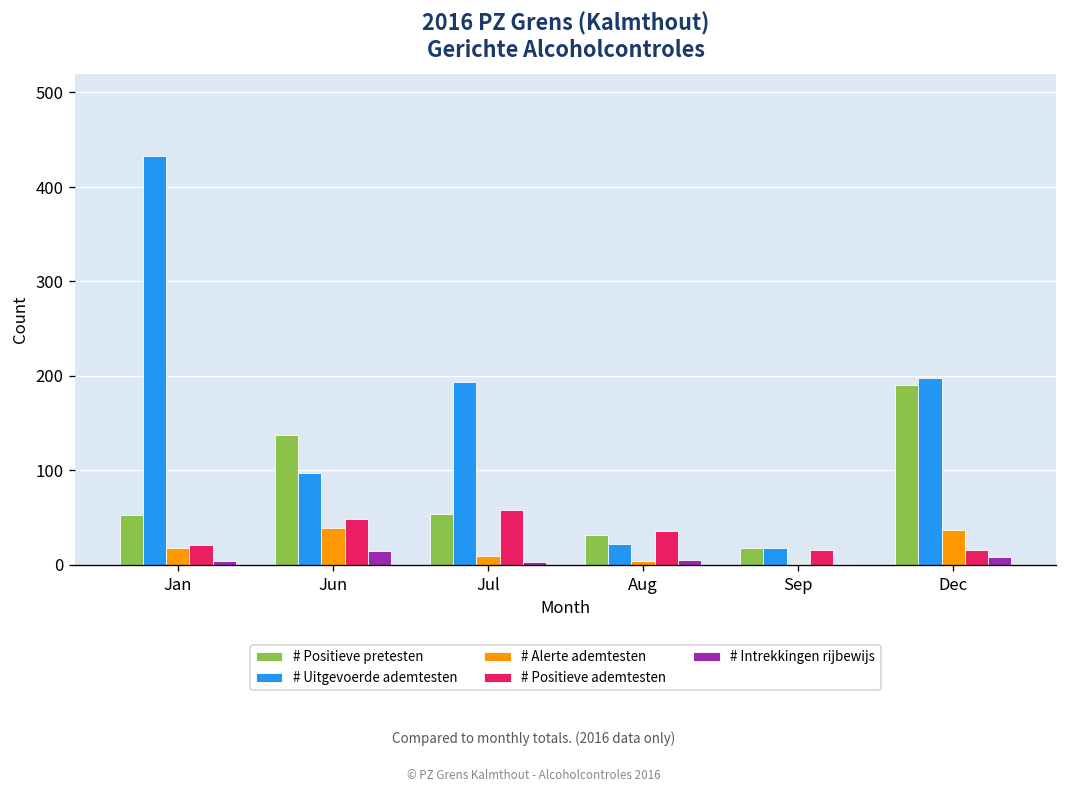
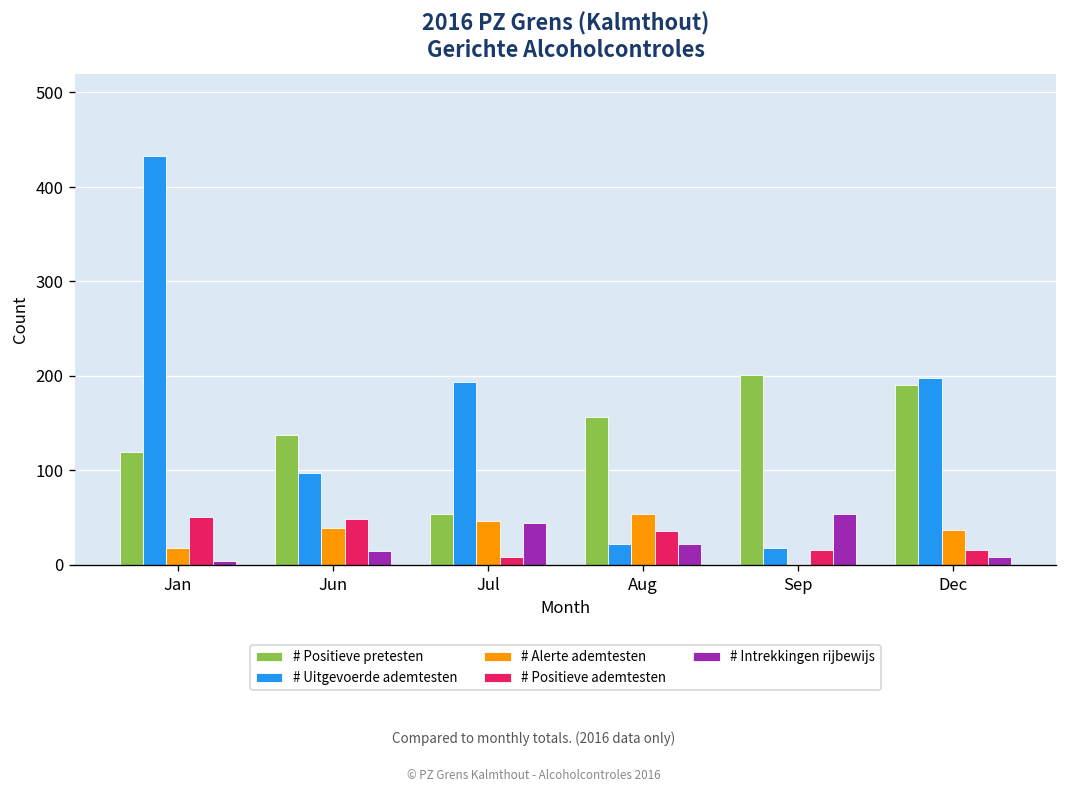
  {
    "# Positieve pretesten": {
-     "Jan": 50,
+     "Jan": 120,
      "Jun": 140,
      "Jul": 50,
-     "Aug": 30,
-     "Sep": 20,
+     "Aug": 160,
+     "Sep": 200,
      "Dec": 190
    },
    "# Uitgevoerde ademtesten": {
      "Jan": 430,
      "Jun": 100,
      "Jul": 190,
      "Aug": 20,
      "Sep": 20,
      "Dec": 200
    },
    "# Alerte ademtesten": {
      "Jan": 20,
      "Jun": 40,
-     "Jul": 10,
-     "Aug": 0,
+     "Jul": 50,
+     "Aug": 50,
      "Dec": 40
    },
    "# Positieve ademtesten": {
-     "Jan": 20,
+     "Jan": 50,
      "Jun": 50,
-     "Jul": 60,
+     "Jul": 10,
      "Aug": 40,
      "Sep": 20,
      "Dec": 20
    },
    "# Intrekkingen rijbewijs": {
      "Jan": 0,
      "Jun": 10,
-     "Jul": 0,
-     "Aug": 10,
-     "Sep": 0,
+     "Jul": 40,
+     "Aug": 20,
+     "Sep": 50,
      "Dec": 10
    }
  }
